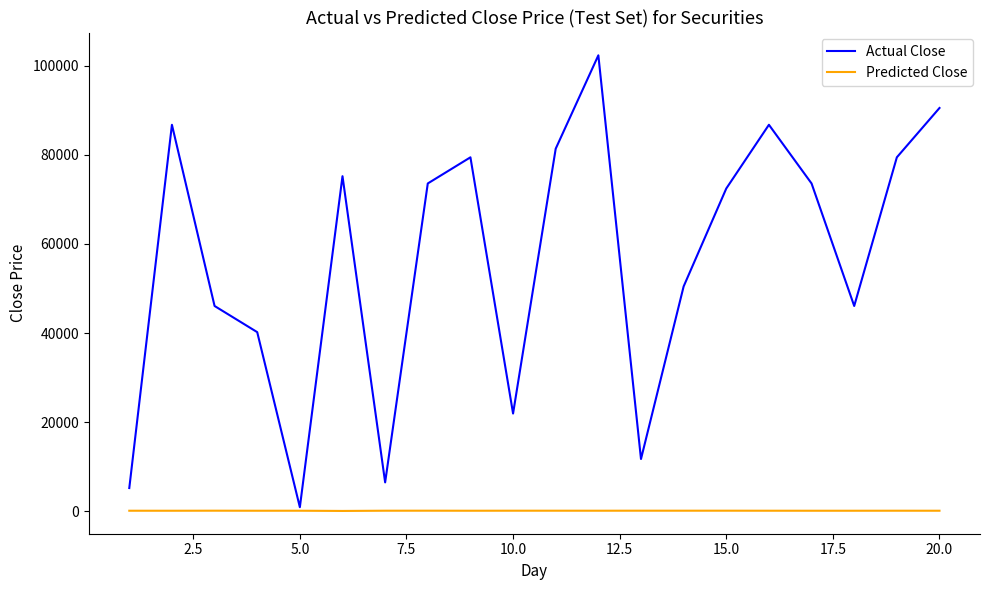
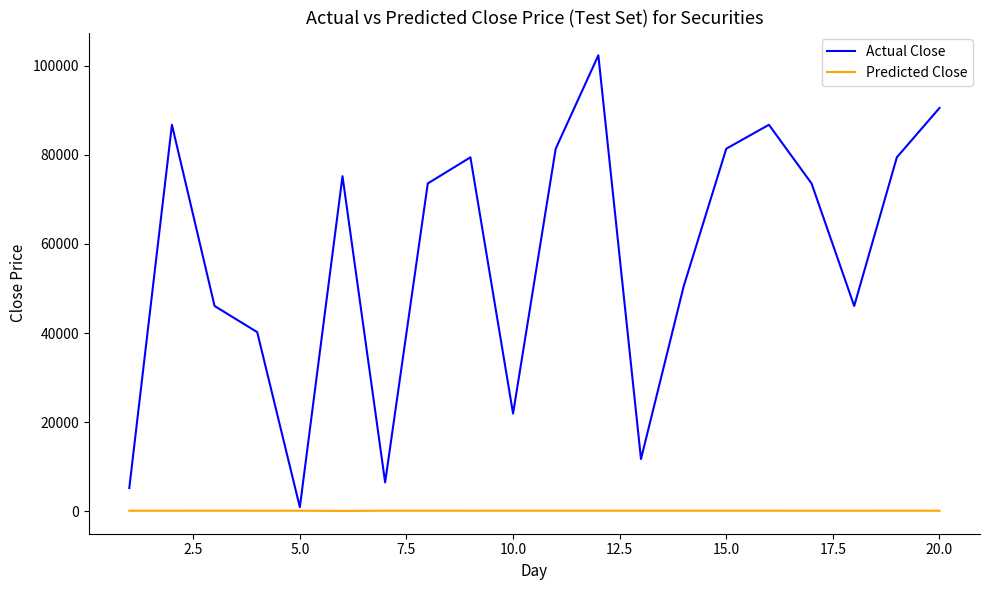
  {
    "Actual Close": {
      "5.0": 1000,
      "10.0": 22000,
-     "15.0": 72000,
+     "15.0": 81000,
      "20.0": 91000
    },
    "Predicted Close": {
      "5.0": 0,
      "10.0": 0,
      "15.0": 0,
      "20.0": 0
    }
  }
